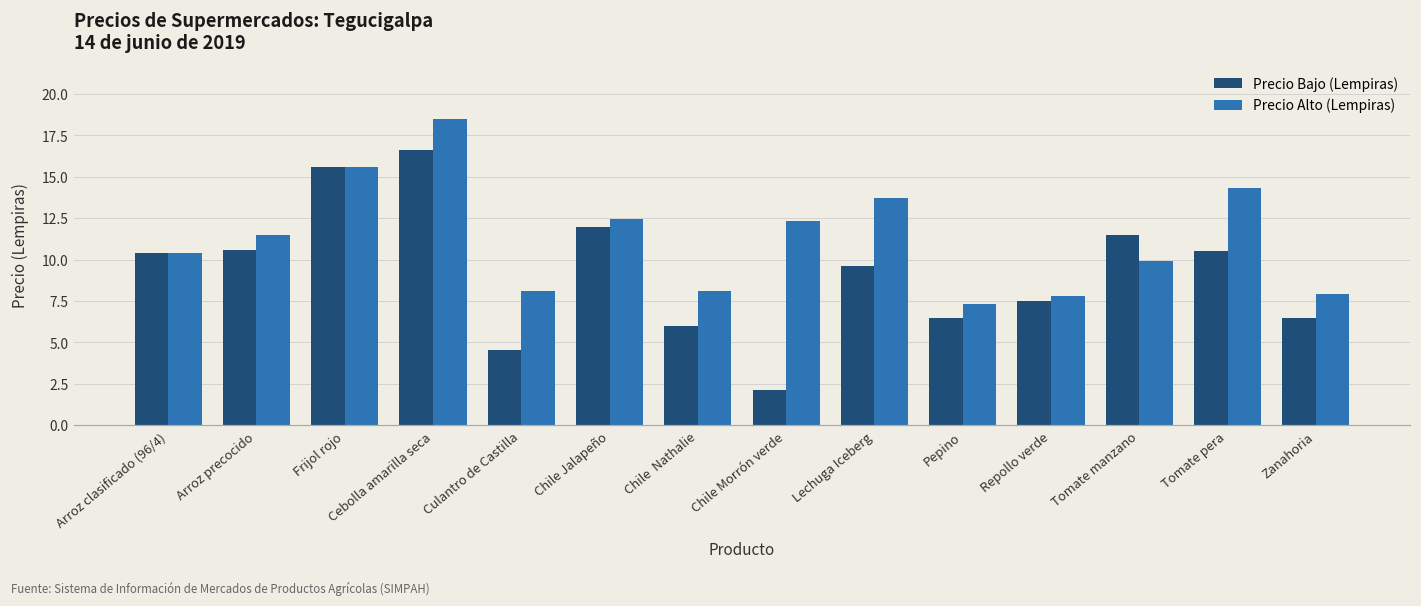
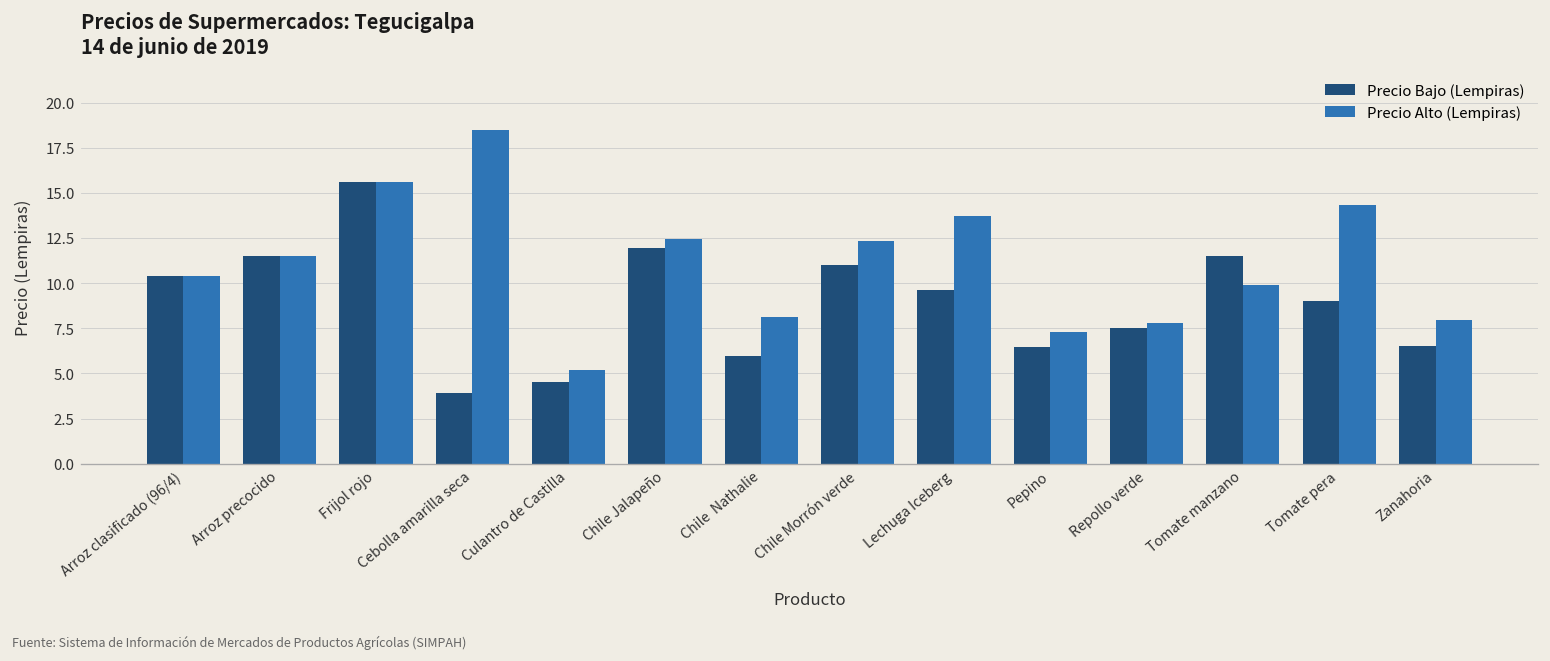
  {
    "Precio Bajo (Lempiras)": {
      "Arroz clasificado (96/4)": 10.4,
-     "Arroz precocido": 10.6,
+     "Arroz precocido": 11.5,
      "Frijol rojo": 15.6,
-     "Cebolla amarilla seca": 16.6,
+     "Cebolla amarilla seca": 3.9,
      "Culantro de Castilla": 4.6,
      "Chile Jalapeño": 12.0,
      "Chile Nathalie": 6.0,
-     "Chile Morrón verde": 2.1,
+     "Chile Morrón verde": 11.0,
      "Lechuga Iceberg": 9.6,
      "Pepino": 6.5,
      "Repollo verde": 7.5,
      "Tomate manzano": 11.5,
-     "Tomate pera": 10.5,
+     "Tomate pera": 9.0,
      "Zanahoria": 6.5
    },
    "Precio Alto (Lempiras)": {
      "Arroz clasificado (96/4)": 10.4,
      "Arroz precocido": 11.5,
      "Frijol rojo": 15.6,
      "Cebolla amarilla seca": 18.5,
-     "Culantro de Castilla": 8.1,
+     "Culantro de Castilla": 5.2,
      "Chile Jalapeño": 12.5,
      "Chile Nathalie": 8.1,
      "Chile Morrón verde": 12.4,
      "Lechuga Iceberg": 13.7,
      "Pepino": 7.3,
      "Repollo verde": 7.8,
      "Tomate manzano": 9.9,
      "Tomate pera": 14.3,
      "Zanahoria": 8.0
    }
  }
